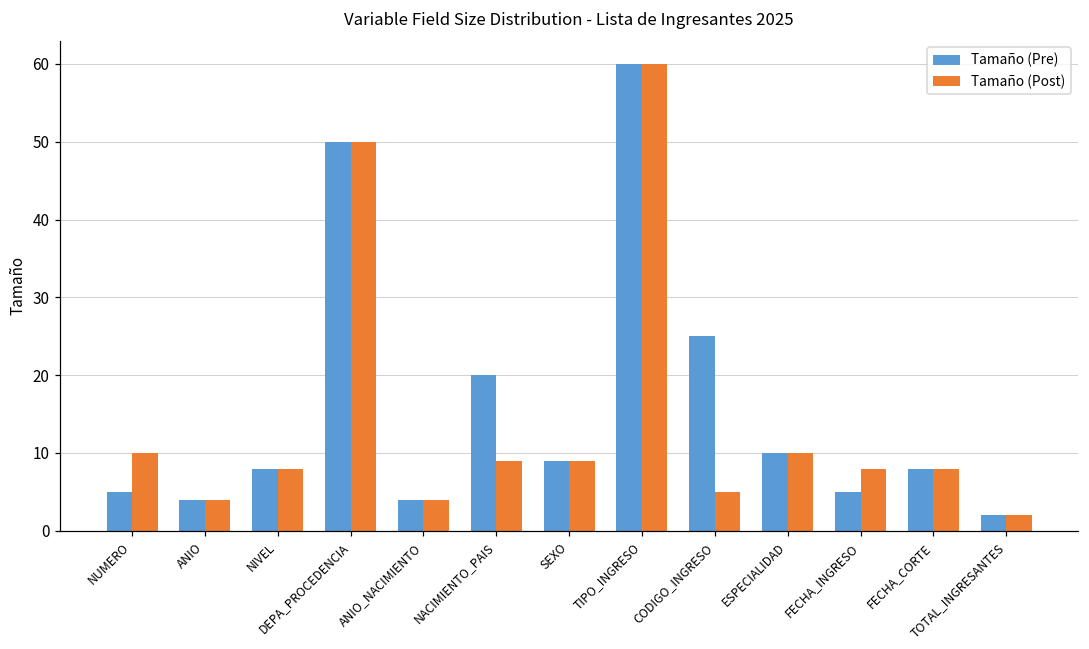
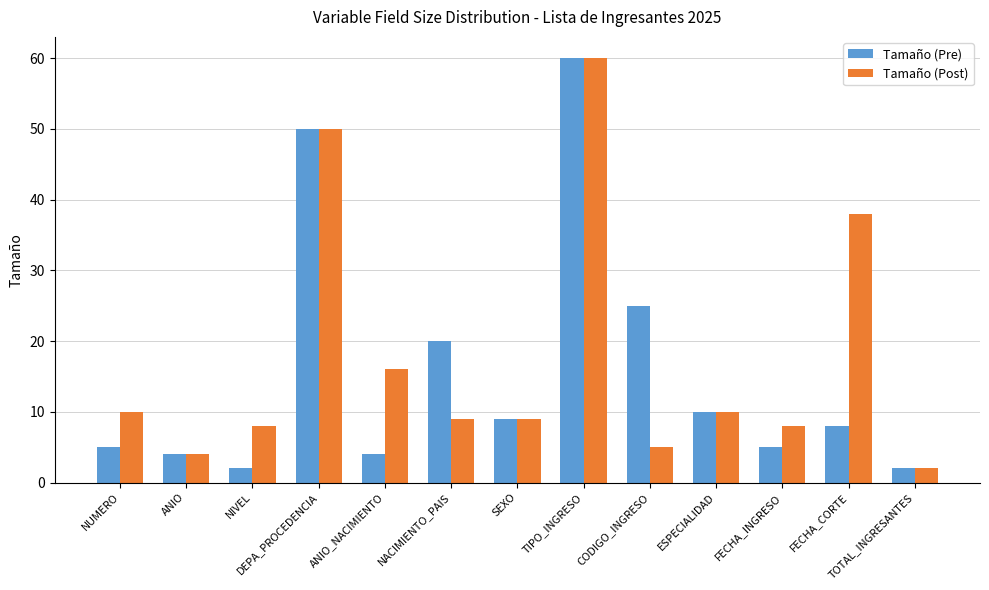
  {
    "Tamaño (Pre)": {
      "NUMERO": 5,
      "ANIO": 4,
-     "NIVEL": 8,
+     "NIVEL": 2,
      "DEPA_PROCEDENCIA": 50,
      "ANIO_NACIMIENTO": 4,
      "NACIMIENTO_PAIS": 20,
      "SEXO": 9,
      "TIPO_INGRESO": 60,
      "CODIGO_INGRESO": 25,
      "ESPECIALIDAD": 10,
      "FECHA_INGRESO": 5,
      "FECHA_CORTE": 8,
      "TOTAL_INGRESANTES": 2
    },
    "Tamaño (Post)": {
      "NUMERO": 10,
      "ANIO": 4,
      "NIVEL": 8,
      "DEPA_PROCEDENCIA": 50,
-     "ANIO_NACIMIENTO": 4,
+     "ANIO_NACIMIENTO": 16,
      "NACIMIENTO_PAIS": 9,
      "SEXO": 9,
      "TIPO_INGRESO": 60,
      "CODIGO_INGRESO": 5,
      "ESPECIALIDAD": 10,
      "FECHA_INGRESO": 8,
-     "FECHA_CORTE": 8,
+     "FECHA_CORTE": 38,
      "TOTAL_INGRESANTES": 2
    }
  }
